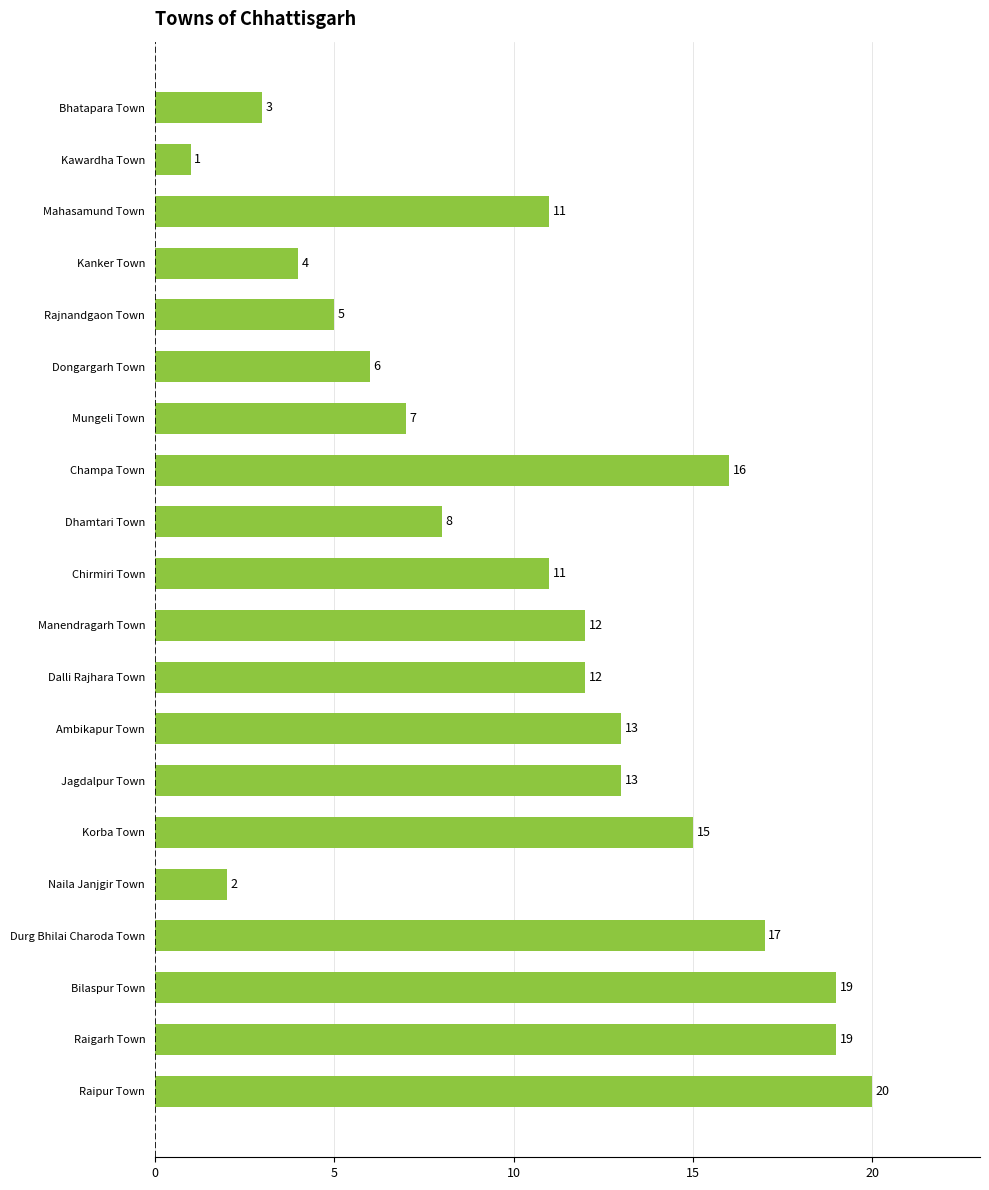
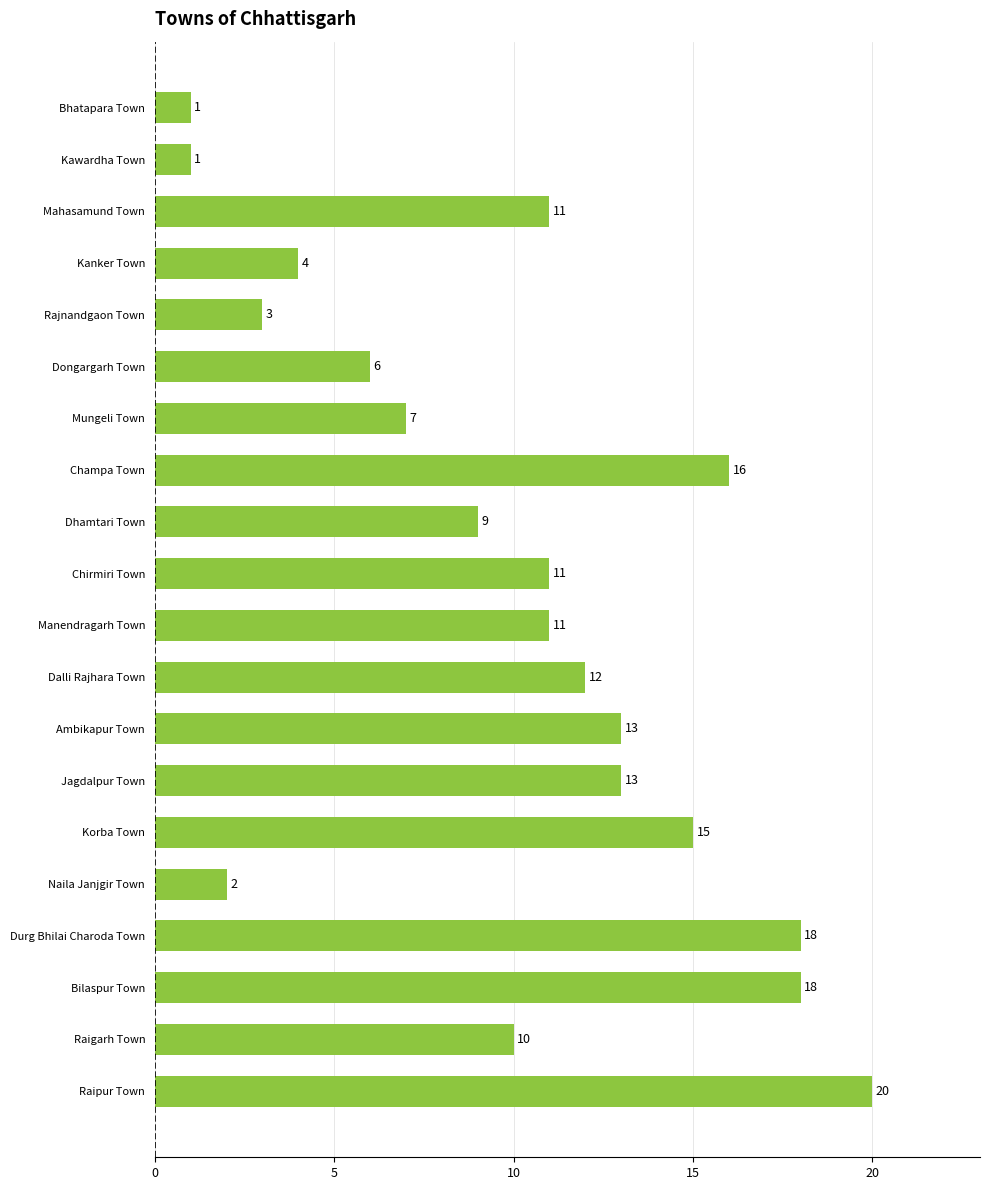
  {
-   "Bhatapara Town": 3,
+   "Bhatapara Town": 1,
    "Kawardha Town": 1,
    "Mahasamund Town": 11,
    "Kanker Town": 4,
-   "Rajnandgaon Town": 5,
+   "Rajnandgaon Town": 3,
    "Dongargarh Town": 6,
    "Mungeli Town": 7,
    "Champa Town": 16,
-   "Dhamtari Town": 8,
+   "Dhamtari Town": 9,
    "Chirmiri Town": 11,
-   "Manendragarh Town": 12,
+   "Manendragarh Town": 11,
    "Dalli Rajhara Town": 12,
    "Ambikapur Town": 13,
    "Jagdalpur Town": 13,
    "Korba Town": 15,
    "Naila Janjgir Town": 2,
-   "Durg Bhilai Charoda Town": 17,
-   "Bilaspur Town": 19,
-   "Raigarh Town": 19,
+   "Durg Bhilai Charoda Town": 18,
+   "Bilaspur Town": 18,
+   "Raigarh Town": 10,
    "Raipur Town": 20
  }
